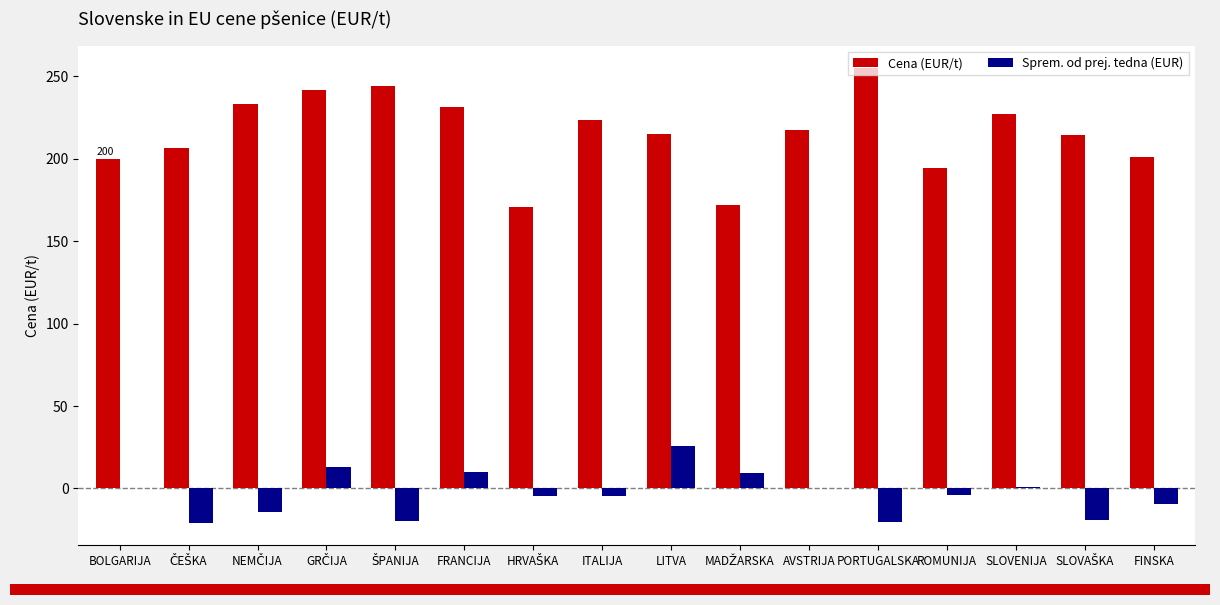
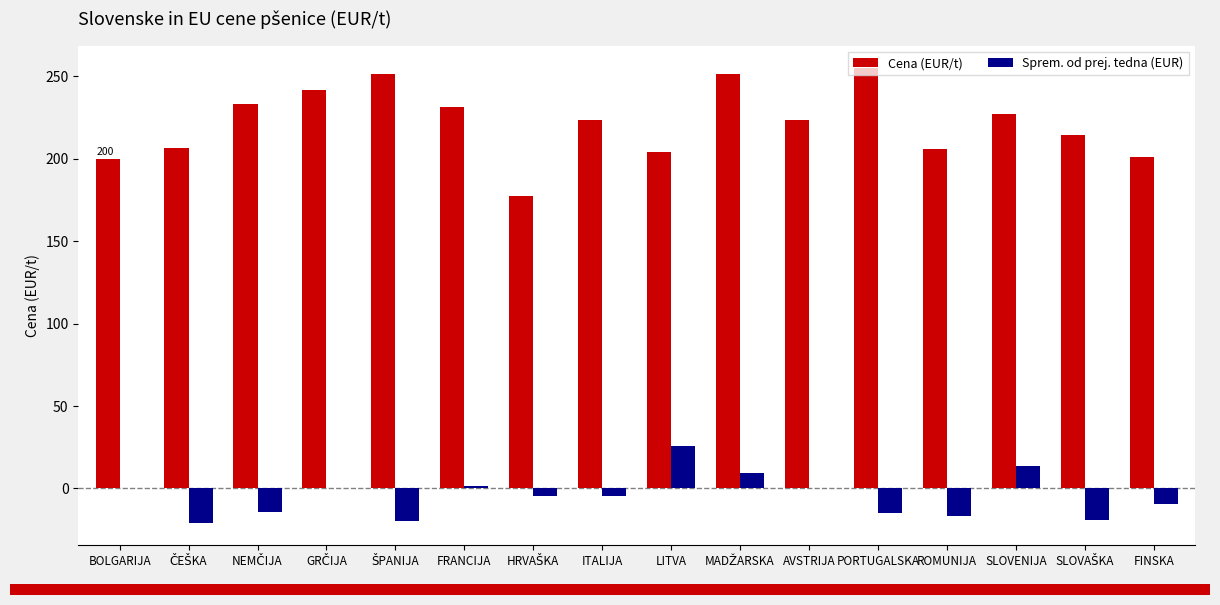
  {
    "Cena (EUR/t)": {
      "ČEŠKA": 207,
      "NEMČIJA": 233,
      "GRČIJA": 242,
-     "ŠPANIJA": 245,
+     "ŠPANIJA": 252,
      "FRANCIJA": 231,
-     "HRVAŠKA": 171,
+     "HRVAŠKA": 177,
      "ITALIJA": 224,
-     "LITVA": 215,
-     "MADŽARSKA": 172,
-     "AVSTRIJA": 218,
-     "ROMUNIJA": 194,
+     "LITVA": 204,
+     "MADŽARSKA": 251,
+     "AVSTRIJA": 223,
+     "ROMUNIJA": 206,
      "SLOVENIJA": 227,
      "SLOVAŠKA": 214,
      "FINSKA": 201
    },
    "Sprem. od prej. tedna (EUR)": {
      "BOLGARIJA": 0,
      "ČEŠKA": -21,
      "NEMČIJA": -14,
-     "GRČIJA": 13,
+     "GRČIJA": 0,
      "ŠPANIJA": -20,
-     "FRANCIJA": 10,
+     "FRANCIJA": 1,
      "HRVAŠKA": -5,
      "ITALIJA": -5,
      "LITVA": 26,
      "MADŽARSKA": 9,
      "AVSTRIJA": 0,
-     "PORTUGALSKA": -20,
-     "ROMUNIJA": -4,
-     "SLOVENIJA": 1,
+     "PORTUGALSKA": -15,
+     "ROMUNIJA": -17,
+     "SLOVENIJA": 14,
      "SLOVAŠKA": -19,
      "FINSKA": -10
    }
  }
